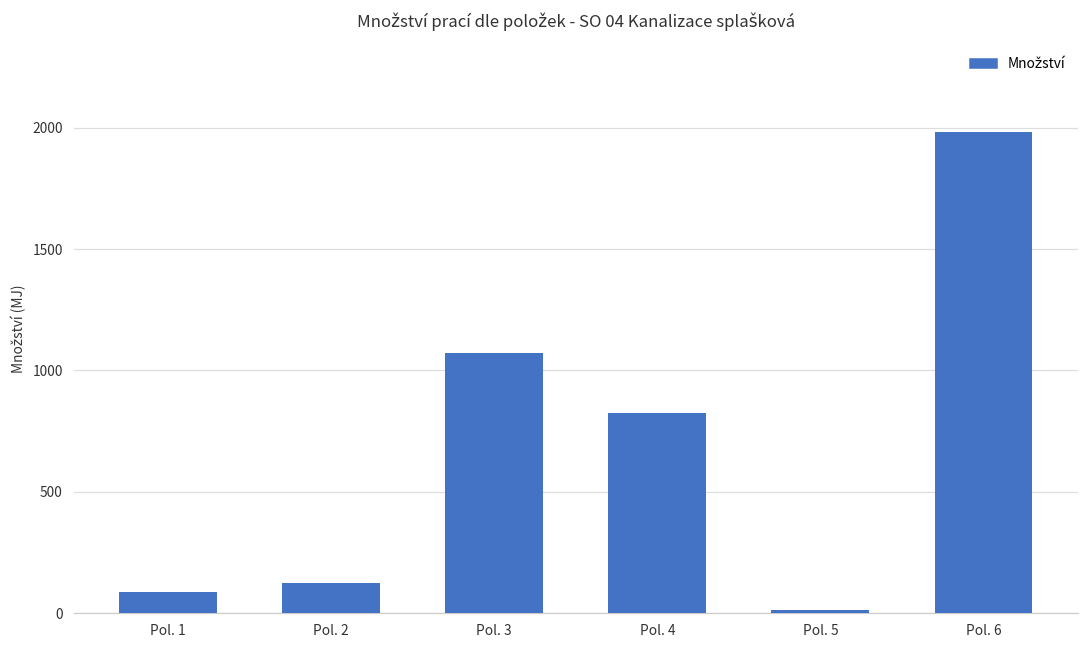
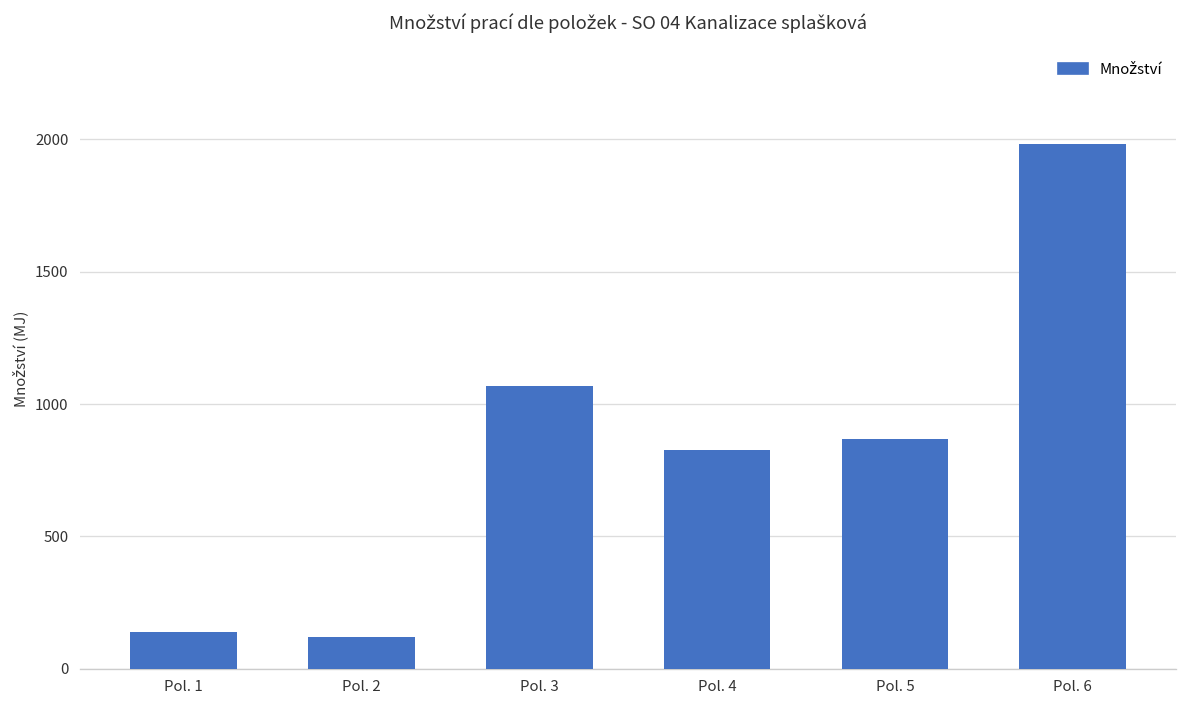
  {
-   "Pol. 1": 80,
+   "Pol. 1": 140,
    "Pol. 2": 120,
    "Pol. 3": 1070,
    "Pol. 4": 830,
-   "Pol. 5": 10,
+   "Pol. 5": 870,
    "Pol. 6": 1980
  }
